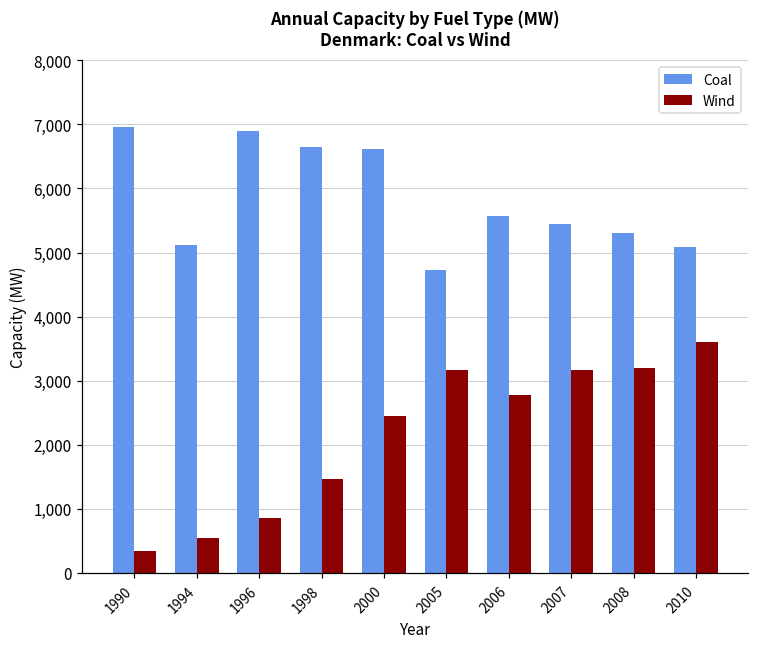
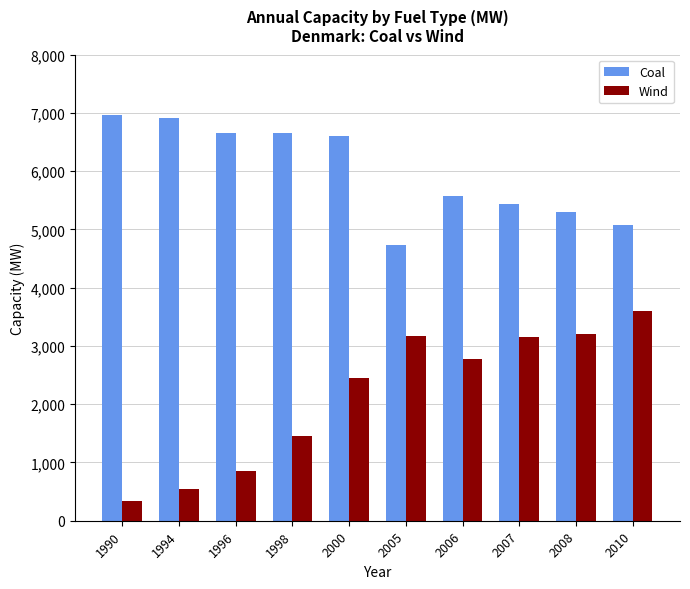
  {
    "Coal": {
      "1990": "7,000",
-     "1994": "5,100",
-     "1996": "6,900",
+     "1994": "6,900",
+     "1996": "6,600",
      "1998": "6,700",
      "2000": "6,600",
      "2005": "4,700",
      "2006": "5,600",
      "2007": "5,400",
      "2008": "5,300",
      "2010": "5,100"
    },
    "Wind": {
      "1990": "300",
      "1994": "500",
      "1996": "900",
      "1998": "1,500",
      "2000": "2,400",
      "2005": "3,200",
      "2006": "2,800",
      "2007": "3,200",
      "2008": "3,200",
      "2010": "3,600"
    }
  }
